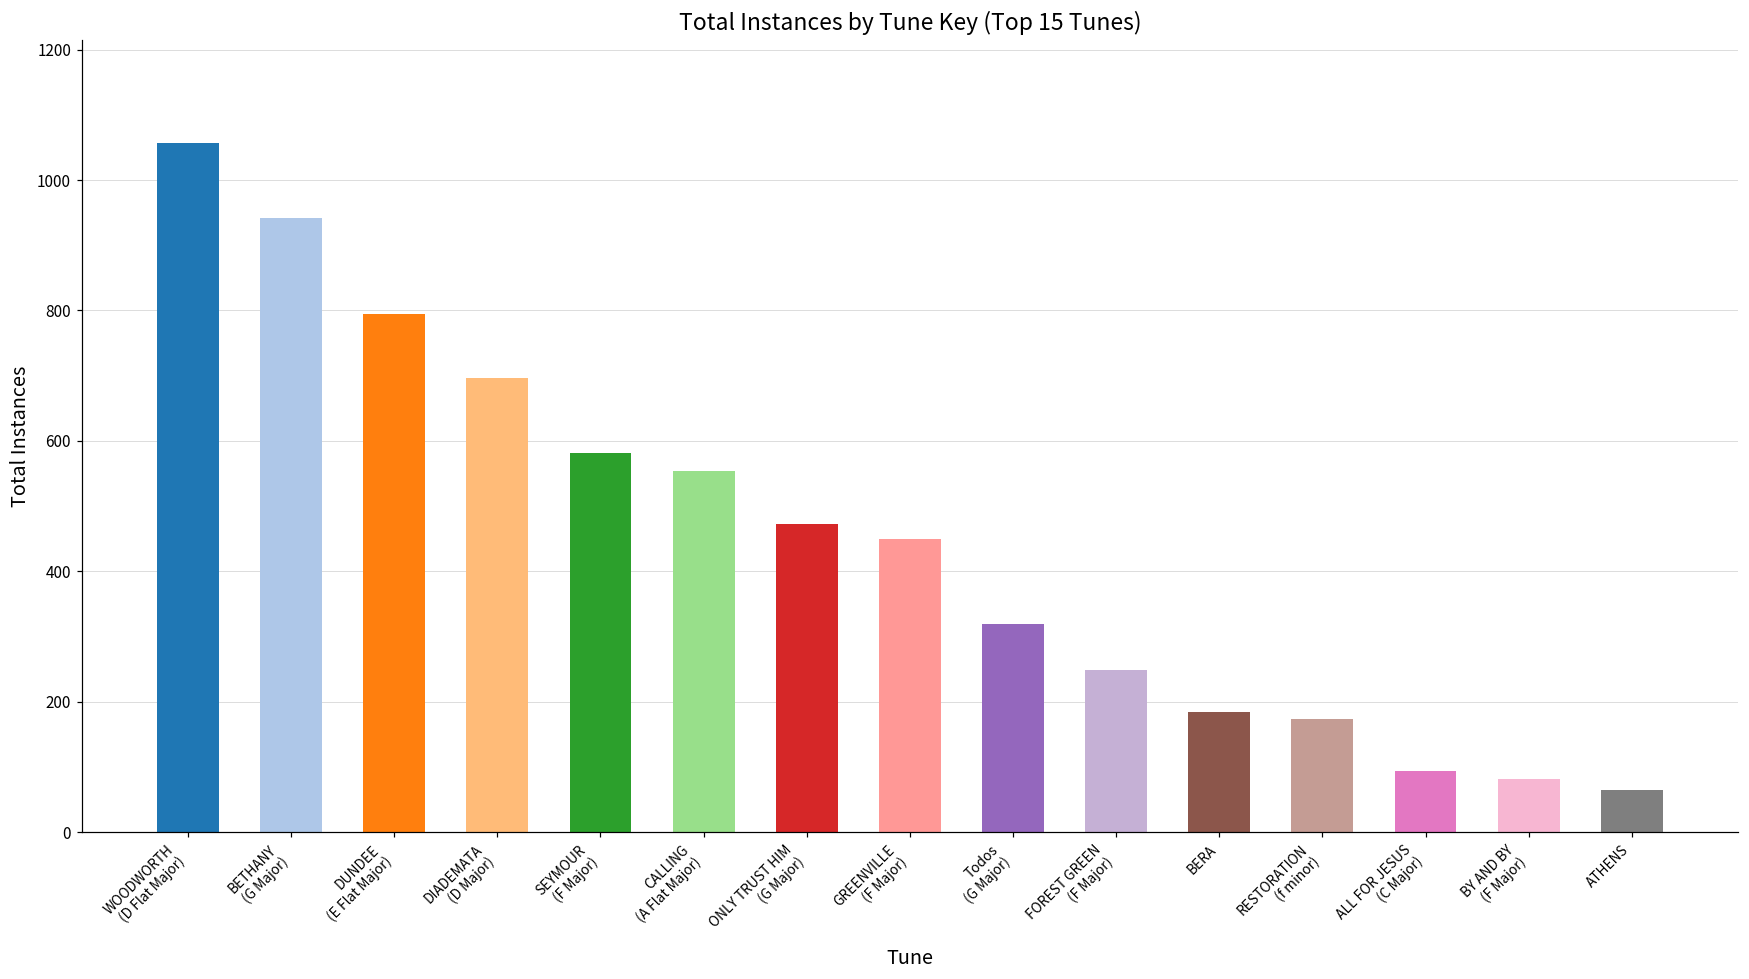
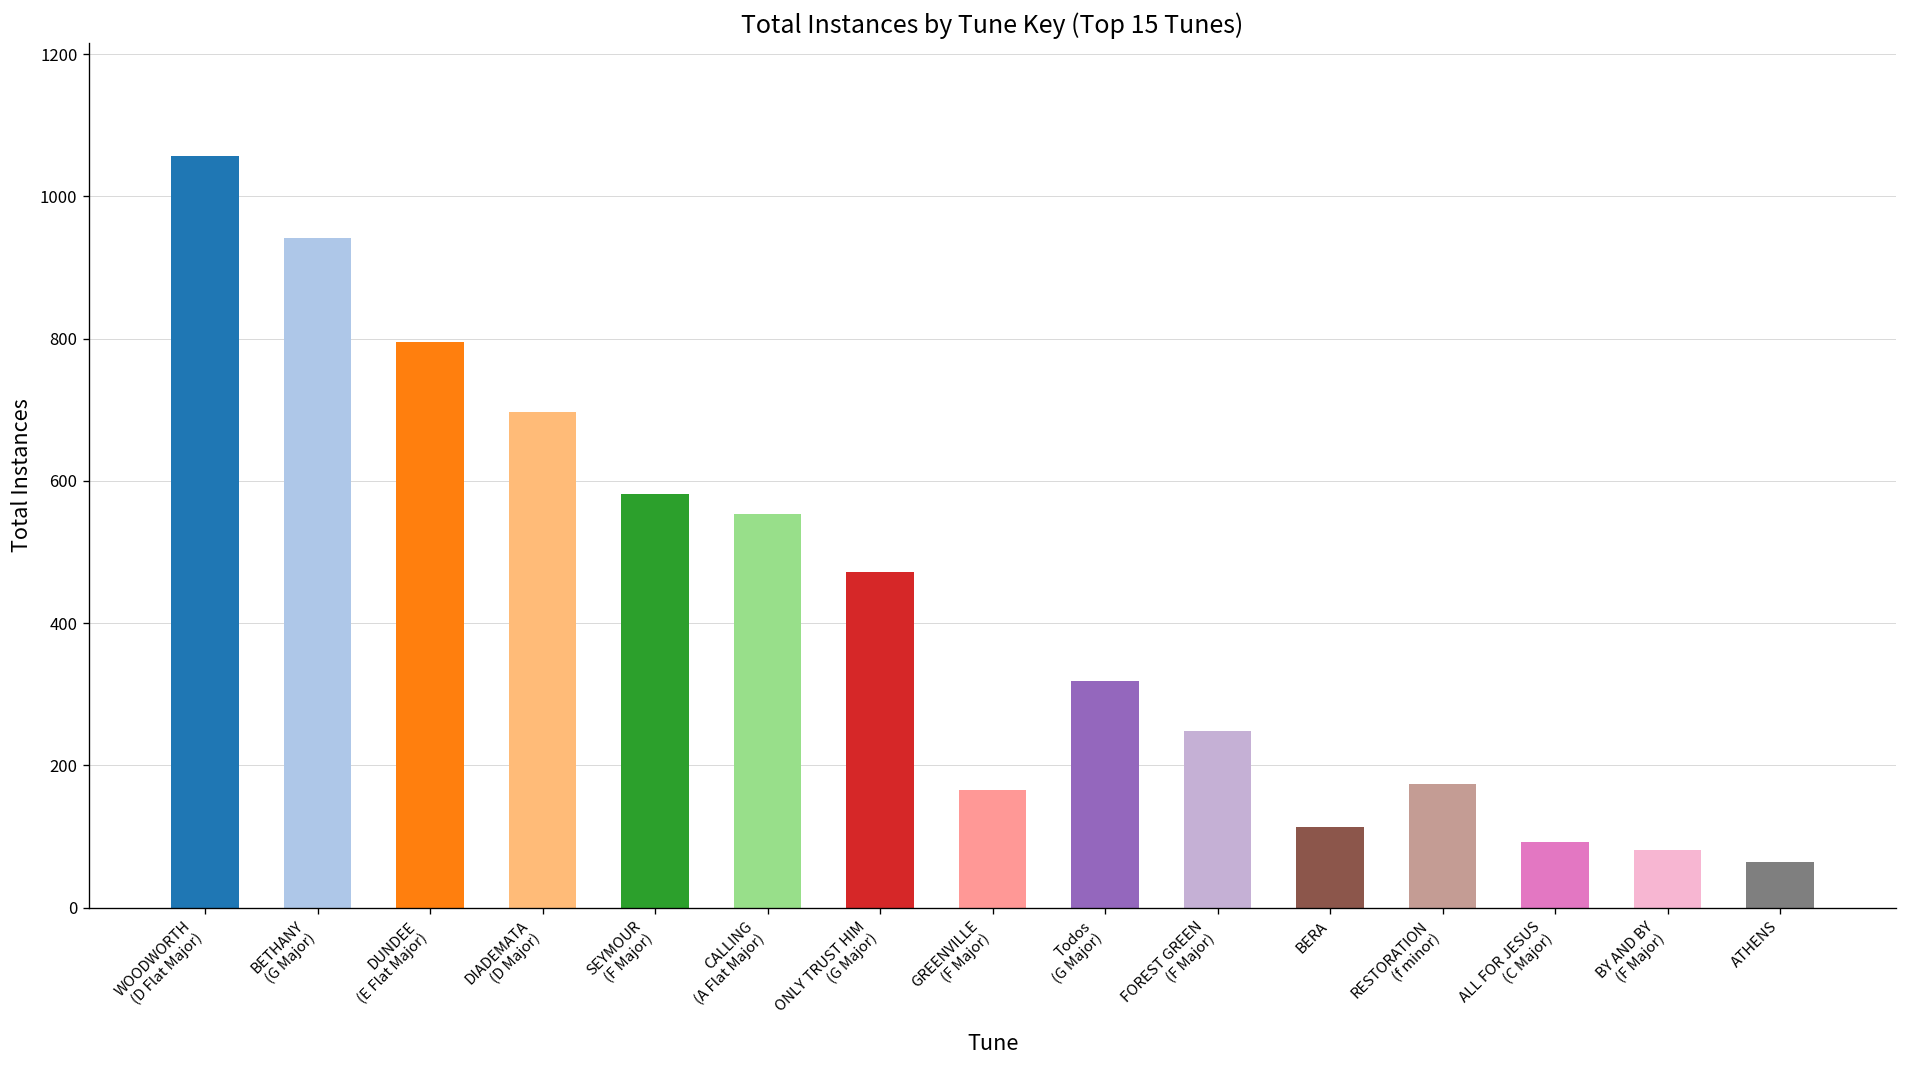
  {
    "WOODWORTH (D Flat Major)": 1060,
    "BETHANY (G Major)": 940,
    "DUNDEE (E Flat Major)": 800,
    "DIADEMATA (D Major)": 700,
    "SEYMOUR (F Major)": 580,
    "CALLING (A Flat Major)": 550,
    "ONLY TRUST HIM (G Major)": 470,
-   "GREENVILLE (F Major)": 450,
+   "GREENVILLE (F Major)": 170,
    "Todos (G Major)": 320,
    "FOREST GREEN (F Major)": 250,
-   "BERA": 180,
+   "BERA": 110,
    "RESTORATION (f minor)": 170,
    "ALL FOR JESUS (C Major)": 90,
    "BY AND BY (F Major)": 80,
    "ATHENS": 60
  }
